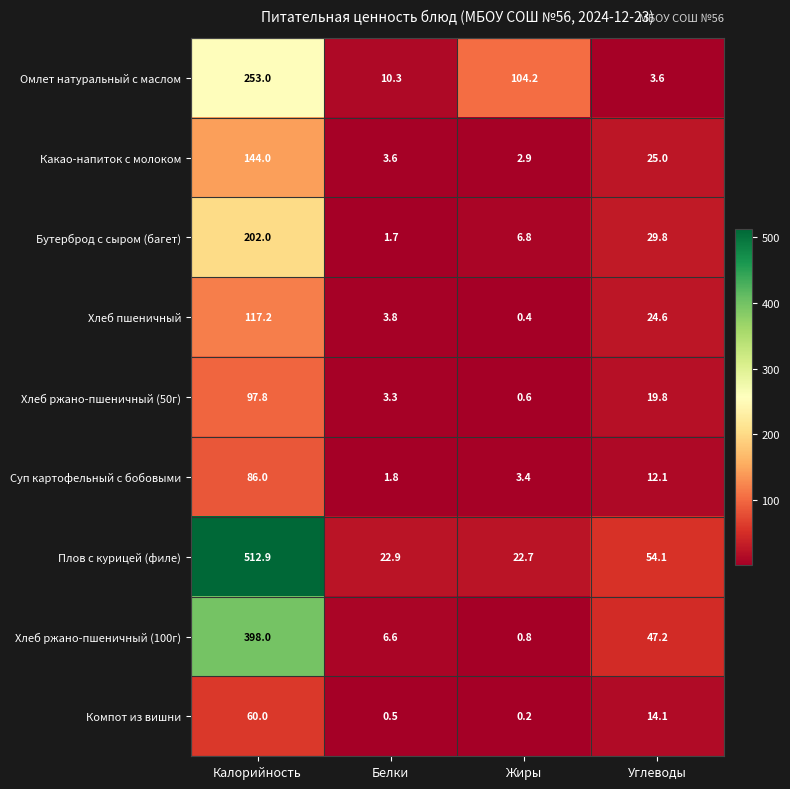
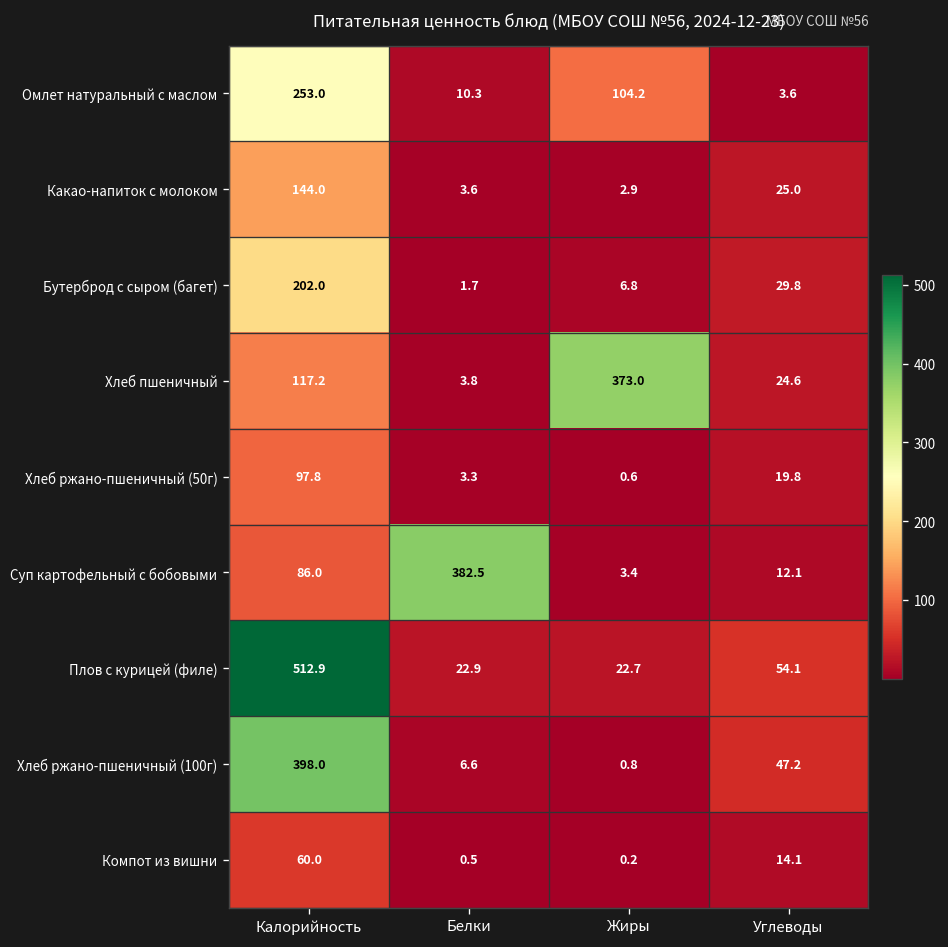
  {
    "Омлет натуральный с маслом": {
      "Калорийность": 253.0,
      "Белки": 10.3,
      "Жиры": 104.2,
      "Углеводы": 3.6
    },
    "Какао-напиток с молоком": {
      "Калорийность": 144.0,
      "Белки": 3.6,
      "Жиры": 2.9,
      "Углеводы": 25.0
    },
    "Бутерброд с сыром (багет)": {
      "Калорийность": 202.0,
      "Белки": 1.7,
      "Жиры": 6.8,
      "Углеводы": 29.8
    },
    "Хлеб пшеничный": {
      "Калорийность": 117.2,
      "Белки": 3.8,
-     "Жиры": 0.4,
+     "Жиры": 373.0,
      "Углеводы": 24.6
    },
    "Хлеб ржано-пшеничный (50г)": {
      "Калорийность": 97.8,
      "Белки": 3.3,
      "Жиры": 0.6,
      "Углеводы": 19.8
    },
    "Суп картофельный с бобовыми": {
      "Калорийность": 86.0,
-     "Белки": 1.8,
+     "Белки": 382.5,
      "Жиры": 3.4,
      "Углеводы": 12.1
    },
    "Плов с курицей (филе)": {
      "Калорийность": 512.9,
      "Белки": 22.9,
      "Жиры": 22.7,
      "Углеводы": 54.1
    },
    "Хлеб ржано-пшеничный (100г)": {
      "Калорийность": 398.0,
      "Белки": 6.6,
      "Жиры": 0.8,
      "Углеводы": 47.2
    },
    "Компот из вишни": {
      "Калорийность": 60.0,
      "Белки": 0.5,
      "Жиры": 0.2,
      "Углеводы": 14.1
    }
  }
